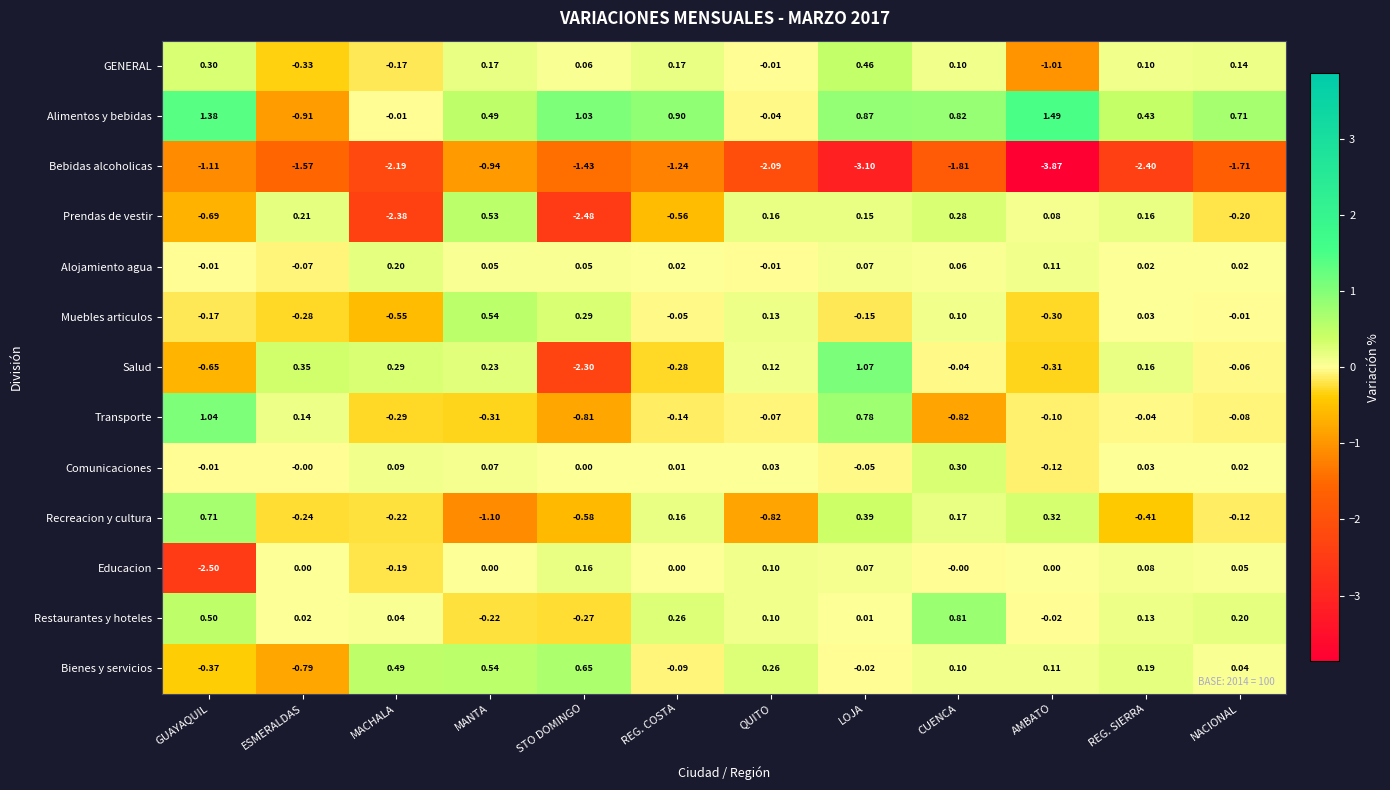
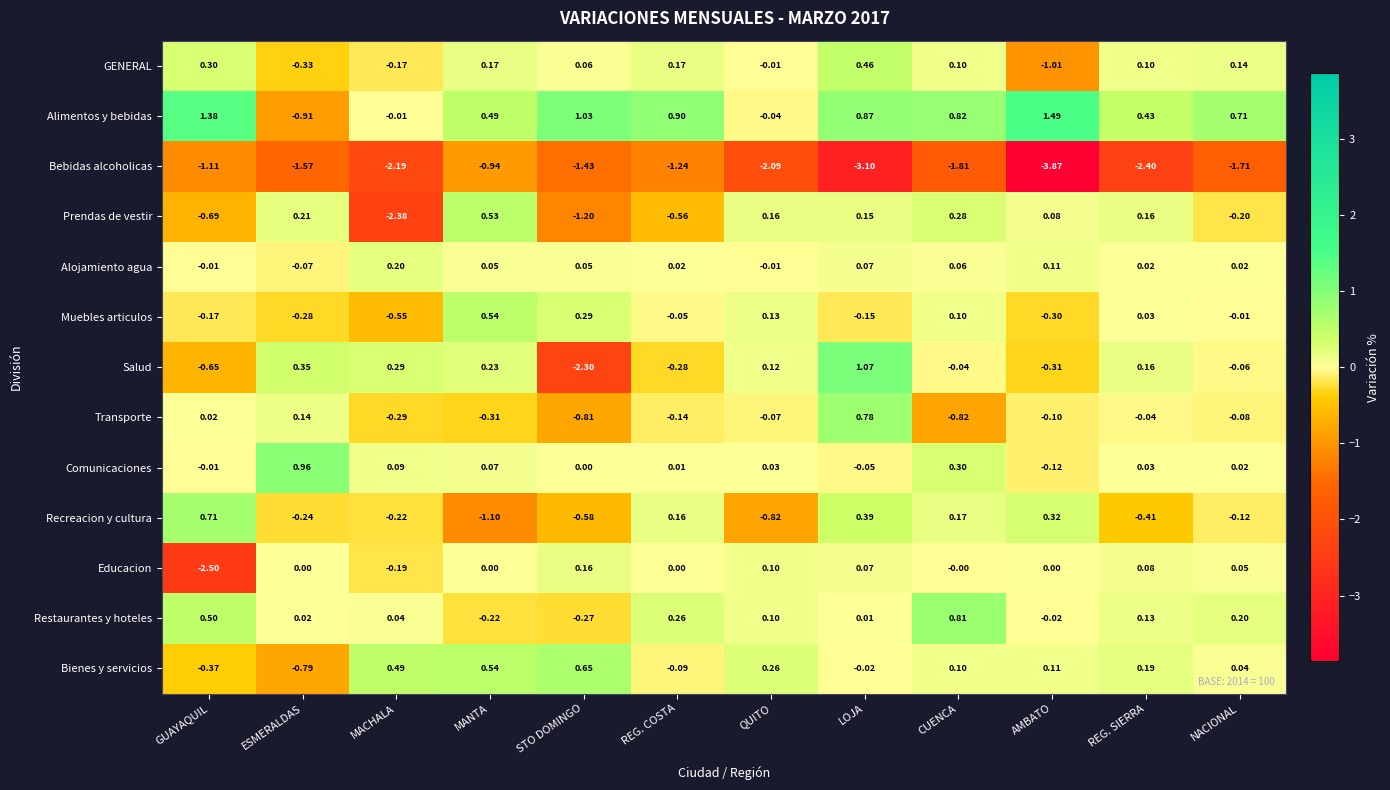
  {
    "GENERAL": {
      "GUAYAQUIL": 0.30,
      "ESMERALDAS": -0.33,
      "MACHALA": -0.17,
      "MANTA": 0.17,
      "STO DOMINGO": 0.06,
      "REG. COSTA": 0.17,
      "QUITO": -0.01,
      "LOJA": 0.46,
      "CUENCA": 0.10,
      "AMBATO": -1.01,
      "REG. SIERRA": 0.10,
      "NACIONAL": 0.14
    },
    "Alimentos y bebidas": {
      "GUAYAQUIL": 1.38,
      "ESMERALDAS": -0.91,
      "MACHALA": -0.01,
      "MANTA": 0.49,
      "STO DOMINGO": 1.03,
      "REG. COSTA": 0.90,
      "QUITO": -0.04,
      "LOJA": 0.87,
      "CUENCA": 0.82,
      "AMBATO": 1.49,
      "REG. SIERRA": 0.43,
      "NACIONAL": 0.71
    },
    "Bebidas alcoholicas": {
      "GUAYAQUIL": -1.11,
      "ESMERALDAS": -1.57,
      "MACHALA": -2.19,
      "MANTA": -0.94,
      "STO DOMINGO": -1.43,
      "REG. COSTA": -1.24,
      "QUITO": -2.09,
      "LOJA": -3.10,
      "CUENCA": -1.81,
      "AMBATO": -3.87,
      "REG. SIERRA": -2.40,
      "NACIONAL": -1.71
    },
    "Prendas de vestir": {
      "GUAYAQUIL": -0.69,
      "ESMERALDAS": 0.21,
      "MACHALA": -2.38,
      "MANTA": 0.53,
-     "STO DOMINGO": -2.48,
+     "STO DOMINGO": -1.20,
      "REG. COSTA": -0.56,
      "QUITO": 0.16,
      "LOJA": 0.15,
      "CUENCA": 0.28,
      "AMBATO": 0.08,
      "REG. SIERRA": 0.16,
      "NACIONAL": -0.20
    },
    "Alojamiento agua": {
      "GUAYAQUIL": -0.01,
      "ESMERALDAS": -0.07,
      "MACHALA": 0.20,
      "MANTA": 0.05,
      "STO DOMINGO": 0.05,
      "REG. COSTA": 0.02,
      "QUITO": -0.01,
      "LOJA": 0.07,
      "CUENCA": 0.06,
      "AMBATO": 0.11,
      "REG. SIERRA": 0.02,
      "NACIONAL": 0.02
    },
    "Muebles articulos": {
      "GUAYAQUIL": -0.17,
      "ESMERALDAS": -0.28,
      "MACHALA": -0.55,
      "MANTA": 0.54,
      "STO DOMINGO": 0.29,
      "REG. COSTA": -0.05,
      "QUITO": 0.13,
      "LOJA": -0.15,
      "CUENCA": 0.10,
      "AMBATO": -0.30,
      "REG. SIERRA": 0.03,
      "NACIONAL": -0.01
    },
    "Salud": {
      "GUAYAQUIL": -0.65,
      "ESMERALDAS": 0.35,
      "MACHALA": 0.29,
      "MANTA": 0.23,
      "STO DOMINGO": -2.30,
      "REG. COSTA": -0.28,
      "QUITO": 0.12,
      "LOJA": 1.07,
      "CUENCA": -0.04,
      "AMBATO": -0.31,
      "REG. SIERRA": 0.16,
      "NACIONAL": -0.06
    },
    "Transporte": {
-     "GUAYAQUIL": 1.04,
+     "GUAYAQUIL": 0.02,
      "ESMERALDAS": 0.14,
      "MACHALA": -0.29,
      "MANTA": -0.31,
      "STO DOMINGO": -0.81,
      "REG. COSTA": -0.14,
      "QUITO": -0.07,
      "LOJA": 0.78,
      "CUENCA": -0.82,
      "AMBATO": -0.10,
      "REG. SIERRA": -0.04,
      "NACIONAL": -0.08
    },
    "Comunicaciones": {
      "GUAYAQUIL": -0.01,
-     "ESMERALDAS": -0.00,
+     "ESMERALDAS": 0.96,
      "MACHALA": 0.09,
      "MANTA": 0.07,
      "STO DOMINGO": 0.00,
      "REG. COSTA": 0.01,
      "QUITO": 0.03,
      "LOJA": -0.05,
      "CUENCA": 0.30,
      "AMBATO": -0.12,
      "REG. SIERRA": 0.03,
      "NACIONAL": 0.02
    },
    "Recreacion y cultura": {
      "GUAYAQUIL": 0.71,
      "ESMERALDAS": -0.24,
      "MACHALA": -0.22,
      "MANTA": -1.10,
      "STO DOMINGO": -0.58,
      "REG. COSTA": 0.16,
      "QUITO": -0.82,
      "LOJA": 0.39,
      "CUENCA": 0.17,
      "AMBATO": 0.32,
      "REG. SIERRA": -0.41,
      "NACIONAL": -0.12
    },
    "Educacion": {
      "GUAYAQUIL": -2.50,
      "ESMERALDAS": 0.00,
      "MACHALA": -0.19,
      "MANTA": 0.00,
      "STO DOMINGO": 0.16,
      "REG. COSTA": 0.00,
      "QUITO": 0.10,
      "LOJA": 0.07,
      "CUENCA": -0.00,
      "AMBATO": 0.00,
      "REG. SIERRA": 0.08,
      "NACIONAL": 0.05
    },
    "Restaurantes y hoteles": {
      "GUAYAQUIL": 0.50,
      "ESMERALDAS": 0.02,
      "MACHALA": 0.04,
      "MANTA": -0.22,
      "STO DOMINGO": -0.27,
      "REG. COSTA": 0.26,
      "QUITO": 0.10,
      "LOJA": 0.01,
      "CUENCA": 0.81,
      "AMBATO": -0.02,
      "REG. SIERRA": 0.13,
      "NACIONAL": 0.20
    },
    "Bienes y servicios": {
      "GUAYAQUIL": -0.37,
      "ESMERALDAS": -0.79,
      "MACHALA": 0.49,
      "MANTA": 0.54,
      "STO DOMINGO": 0.65,
      "REG. COSTA": -0.09,
      "QUITO": 0.26,
      "LOJA": -0.02,
      "CUENCA": 0.10,
      "AMBATO": 0.11,
      "REG. SIERRA": 0.19
    }
  }
